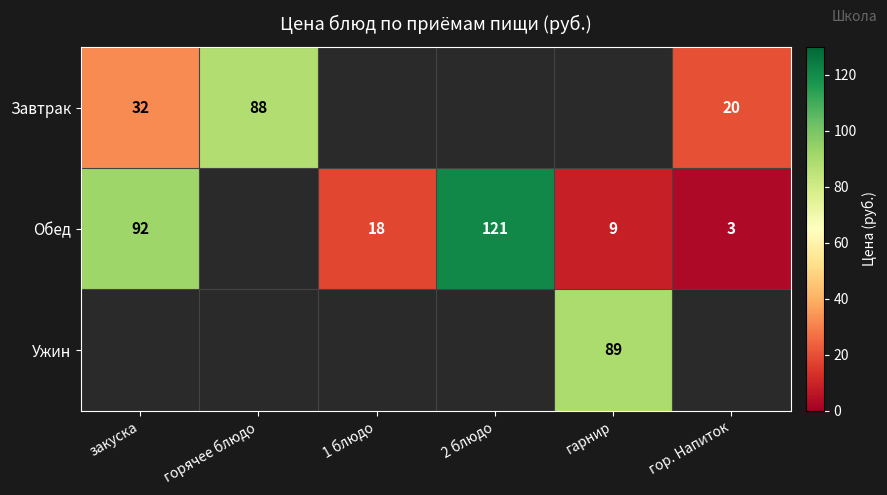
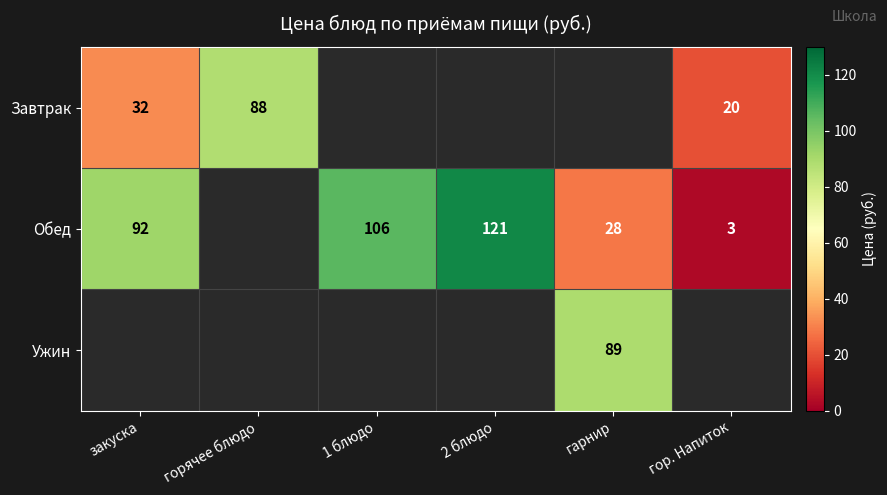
  {
    "Завтрак": {
      "закуска": 32,
      "горячее блюдо": 88,
      "гор. Напиток": 20
    },
    "Обед": {
      "закуска": 92,
-     "1 блюдо": 18,
+     "1 блюдо": 106,
      "2 блюдо": 121,
-     "гарнир": 9,
+     "гарнир": 28,
      "гор. Напиток": 3
    },
    "Ужин": {
      "гарнир": 89
    }
  }
